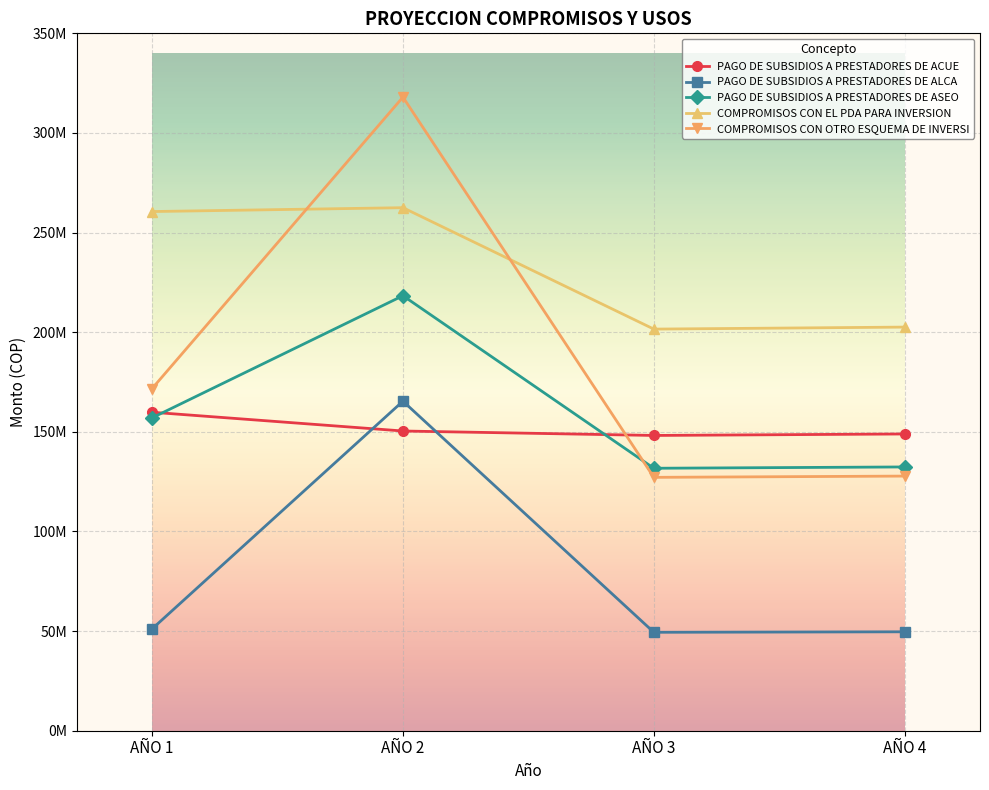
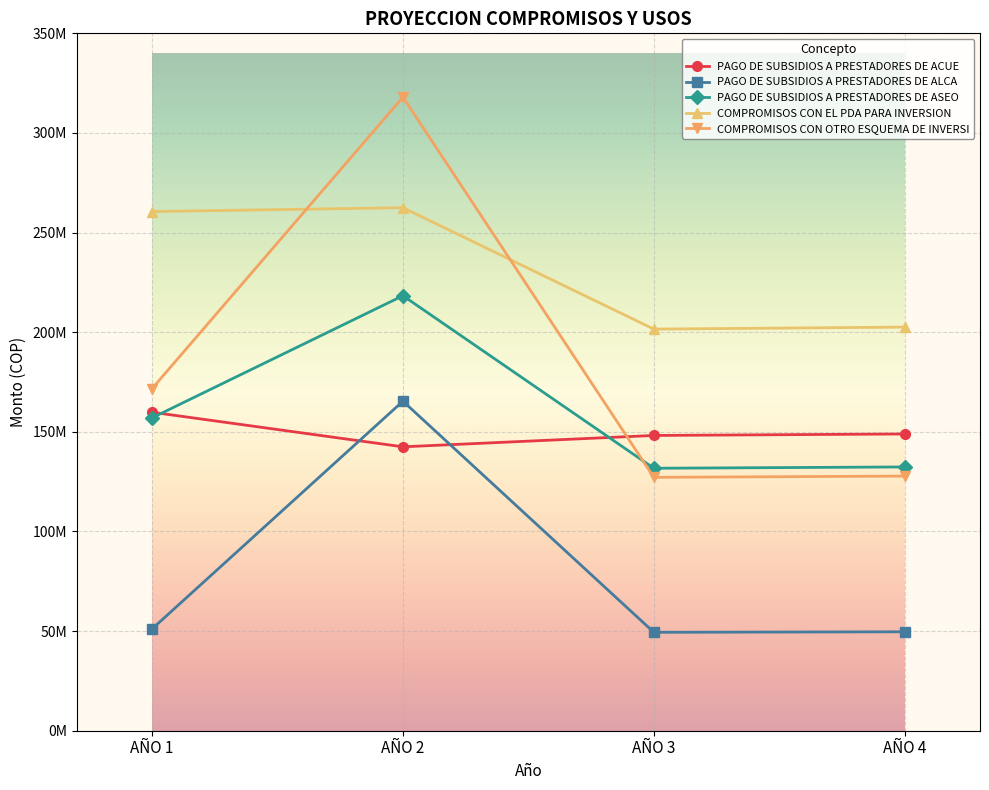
  {
    "PAGO DE SUBSIDIOS A PRESTADORES DE ACUE": {
      "AÑO 1": 160000000,
-     "AÑO 2": 150000000,
+     "AÑO 2": 142000000,
      "AÑO 3": 148000000,
      "AÑO 4": 149000000
    }
  }
